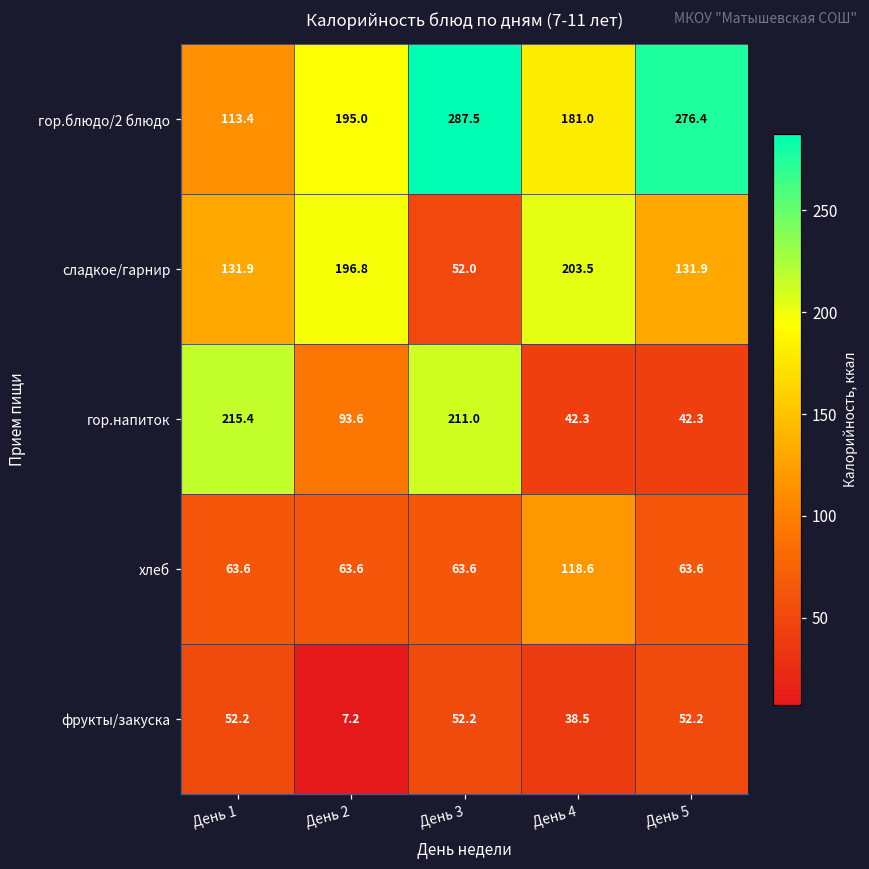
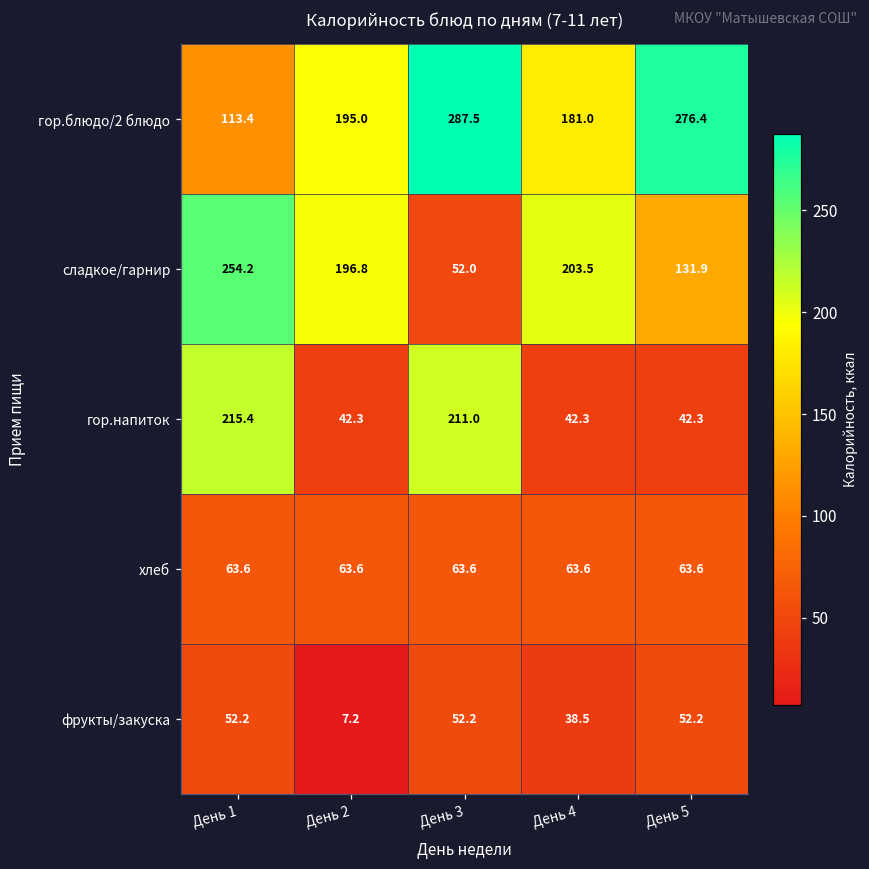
  {
    "гор.блюдо/2 блюдо": {
      "День 1": 113.4,
      "День 2": 195.0,
      "День 3": 287.5,
      "День 4": 181.0,
      "День 5": 276.4
    },
    "сладкое/гарнир": {
-     "День 1": 131.9,
+     "День 1": 254.2,
      "День 2": 196.8,
      "День 3": 52.0,
      "День 4": 203.5,
      "День 5": 131.9
    },
    "гор.напиток": {
      "День 1": 215.4,
-     "День 2": 93.6,
+     "День 2": 42.3,
      "День 3": 211.0,
      "День 4": 42.3,
      "День 5": 42.3
    },
    "хлеб": {
      "День 1": 63.6,
      "День 2": 63.6,
      "День 3": 63.6,
-     "День 4": 118.6,
+     "День 4": 63.6,
      "День 5": 63.6
    },
    "фрукты/закуска": {
      "День 1": 52.2,
      "День 2": 7.2,
      "День 3": 52.2,
      "День 4": 38.5,
      "День 5": 52.2
    }
  }
